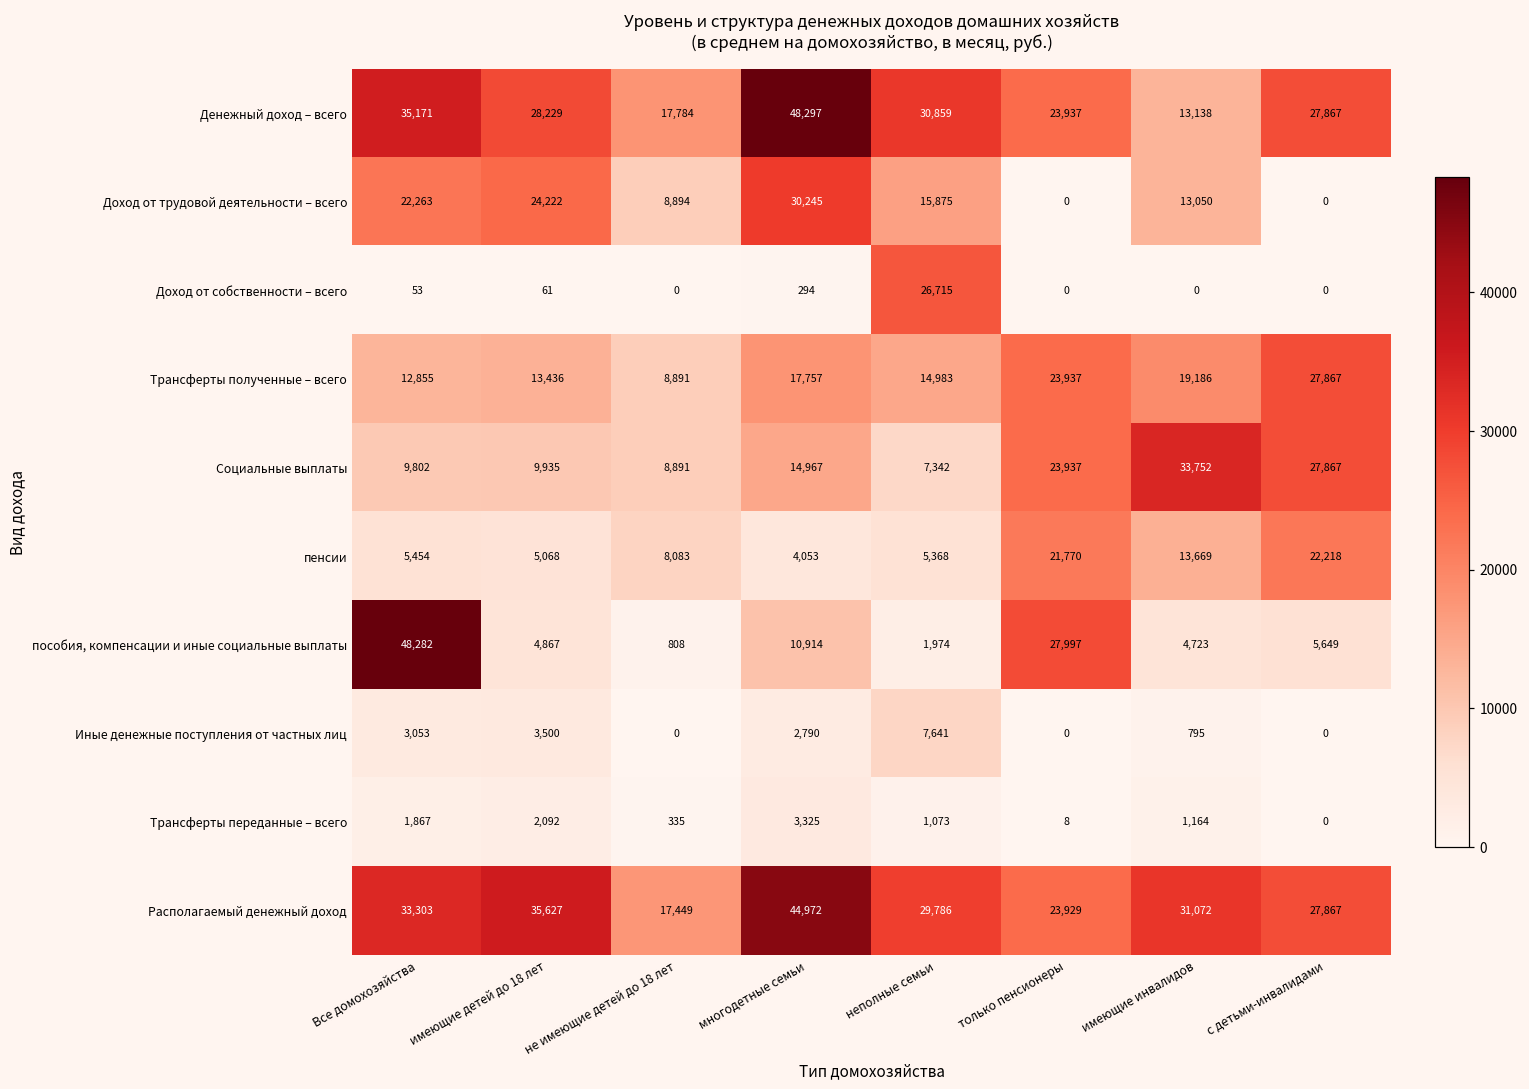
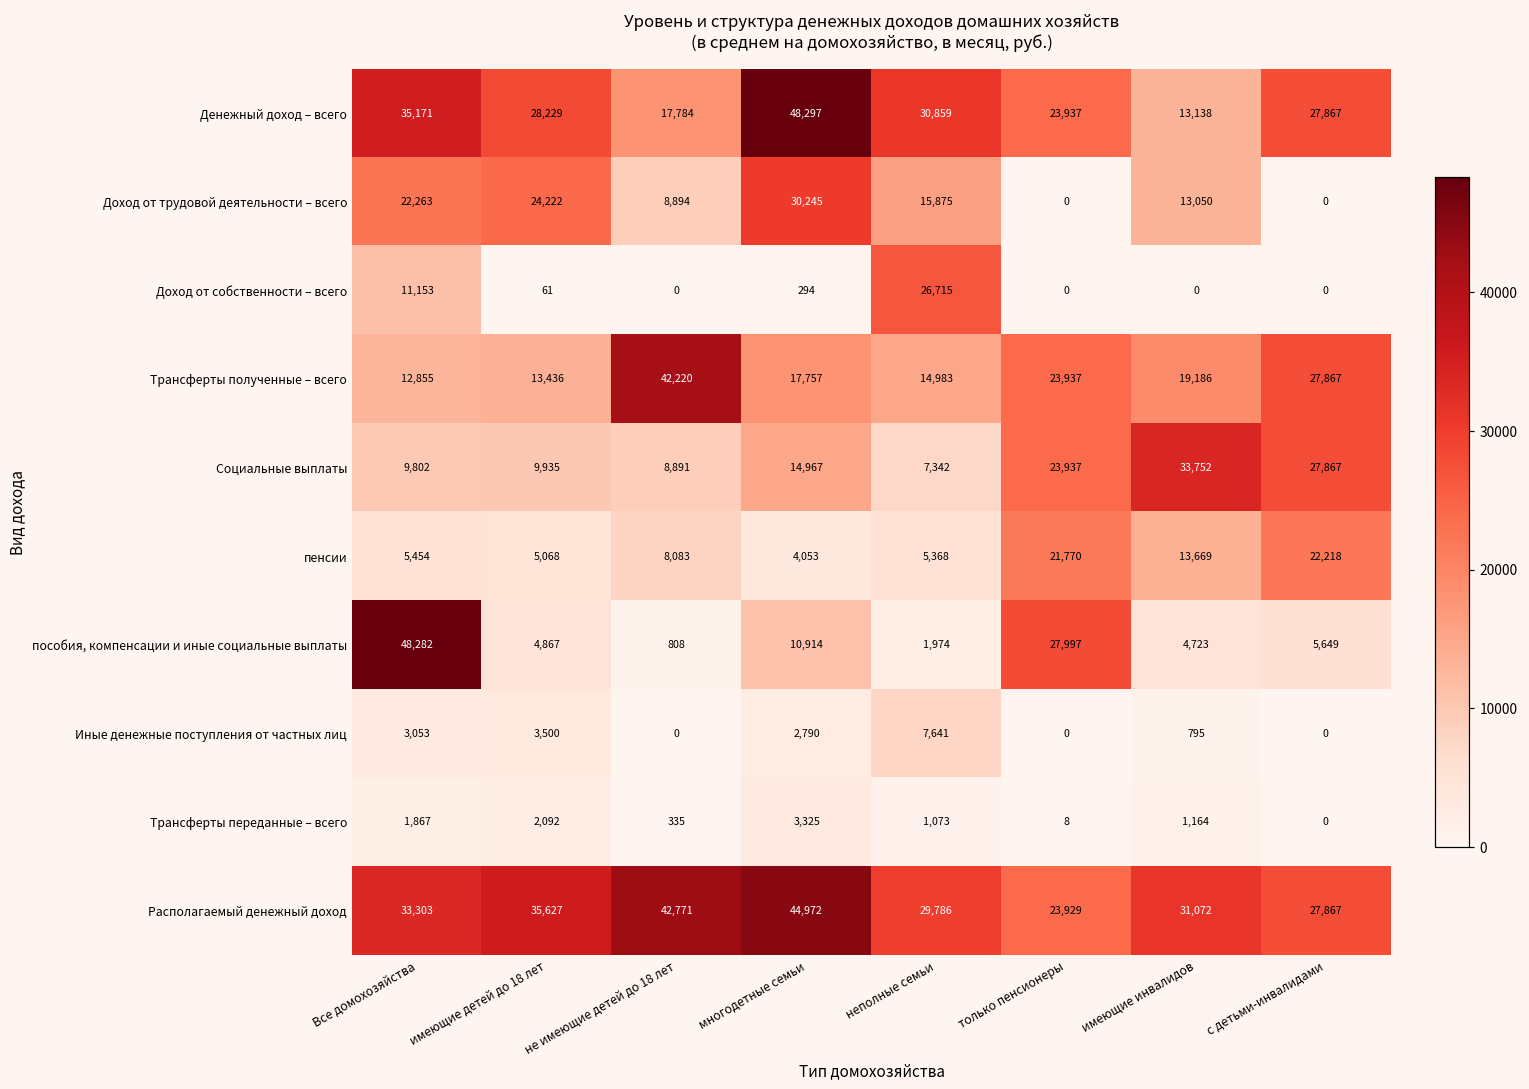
  {
    "Денежный доход – всего": {
      "Все домохозяйства": "35,171",
      "имеющие детей до 18 лет": "28,229",
      "не имеющие детей до 18 лет": "17,784",
      "многодетные семьи": "48,297",
      "неполные семьи": "30,859",
      "только пенсионеры": "23,937",
      "имеющие инвалидов": "13,138",
      "с детьми-инвалидами": "27,867"
    },
    "Доход от трудовой деятельности – всего": {
      "Все домохозяйства": "22,263",
      "имеющие детей до 18 лет": "24,222",
      "не имеющие детей до 18 лет": "8,894",
      "многодетные семьи": "30,245",
      "неполные семьи": "15,875",
      "только пенсионеры": "0",
      "имеющие инвалидов": "13,050",
      "с детьми-инвалидами": "0"
    },
    "Доход от собственности – всего": {
-     "Все домохозяйства": "53",
+     "Все домохозяйства": "11,153",
      "имеющие детей до 18 лет": "61",
      "не имеющие детей до 18 лет": "0",
      "многодетные семьи": "294",
      "неполные семьи": "26,715",
      "только пенсионеры": "0",
      "имеющие инвалидов": "0",
      "с детьми-инвалидами": "0"
    },
    "Трансферты полученные – всего": {
      "Все домохозяйства": "12,855",
      "имеющие детей до 18 лет": "13,436",
-     "не имеющие детей до 18 лет": "8,891",
+     "не имеющие детей до 18 лет": "42,220",
      "многодетные семьи": "17,757",
      "неполные семьи": "14,983",
      "только пенсионеры": "23,937",
      "имеющие инвалидов": "19,186",
      "с детьми-инвалидами": "27,867"
    },
    "Социальные выплаты": {
      "Все домохозяйства": "9,802",
      "имеющие детей до 18 лет": "9,935",
      "не имеющие детей до 18 лет": "8,891",
      "многодетные семьи": "14,967",
      "неполные семьи": "7,342",
      "только пенсионеры": "23,937",
      "имеющие инвалидов": "33,752",
      "с детьми-инвалидами": "27,867"
    },
    "пенсии": {
      "Все домохозяйства": "5,454",
      "имеющие детей до 18 лет": "5,068",
      "не имеющие детей до 18 лет": "8,083",
      "многодетные семьи": "4,053",
      "неполные семьи": "5,368",
      "только пенсионеры": "21,770",
      "имеющие инвалидов": "13,669",
      "с детьми-инвалидами": "22,218"
    },
    "пособия, компенсации и иные социальные выплаты": {
      "Все домохозяйства": "48,282",
      "имеющие детей до 18 лет": "4,867",
      "не имеющие детей до 18 лет": "808",
      "многодетные семьи": "10,914",
      "неполные семьи": "1,974",
      "только пенсионеры": "27,997",
      "имеющие инвалидов": "4,723",
      "с детьми-инвалидами": "5,649"
    },
    "Иные денежные поступления от частных лиц": {
      "Все домохозяйства": "3,053",
      "имеющие детей до 18 лет": "3,500",
      "не имеющие детей до 18 лет": "0",
      "многодетные семьи": "2,790",
      "неполные семьи": "7,641",
      "только пенсионеры": "0",
      "имеющие инвалидов": "795",
      "с детьми-инвалидами": "0"
    },
    "Трансферты переданные – всего": {
      "Все домохозяйства": "1,867",
      "имеющие детей до 18 лет": "2,092",
      "не имеющие детей до 18 лет": "335",
      "многодетные семьи": "3,325",
      "неполные семьи": "1,073",
      "только пенсионеры": "8",
      "имеющие инвалидов": "1,164",
      "с детьми-инвалидами": "0"
    },
    "Располагаемый денежный доход": {
      "Все домохозяйства": "33,303",
      "имеющие детей до 18 лет": "35,627",
-     "не имеющие детей до 18 лет": "17,449",
+     "не имеющие детей до 18 лет": "42,771",
      "многодетные семьи": "44,972",
      "неполные семьи": "29,786",
      "только пенсионеры": "23,929",
      "имеющие инвалидов": "31,072",
      "с детьми-инвалидами": "27,867"
    }
  }
